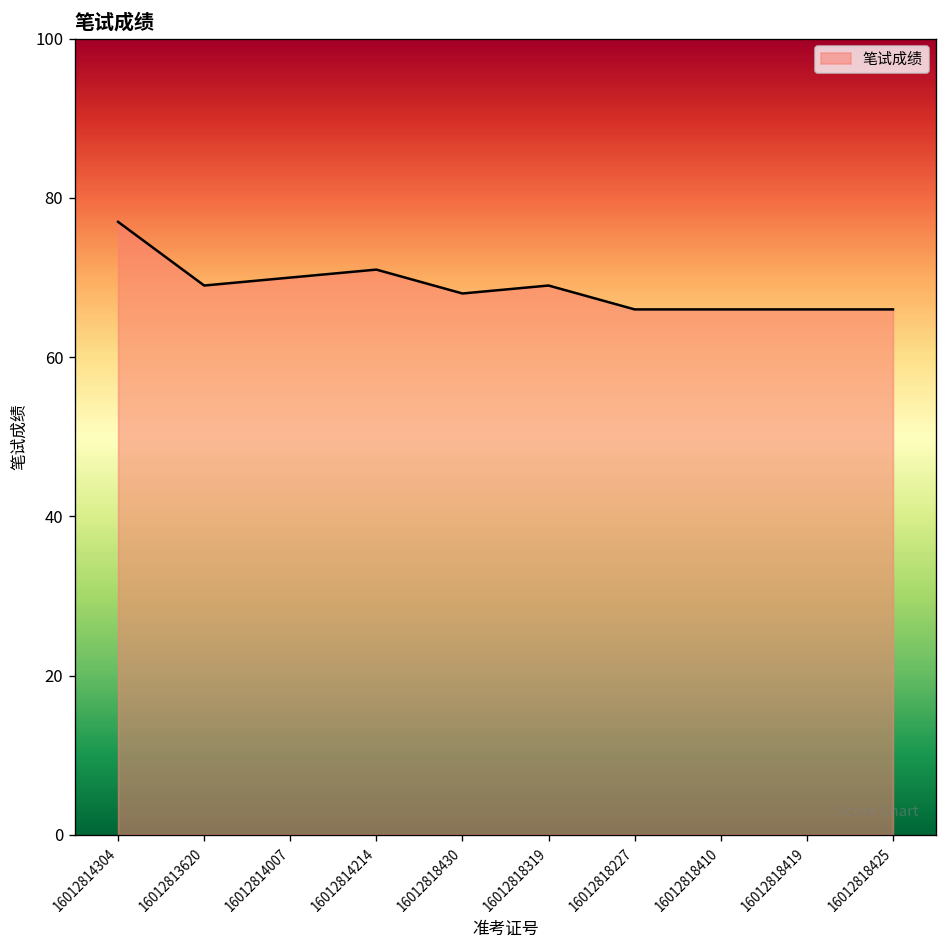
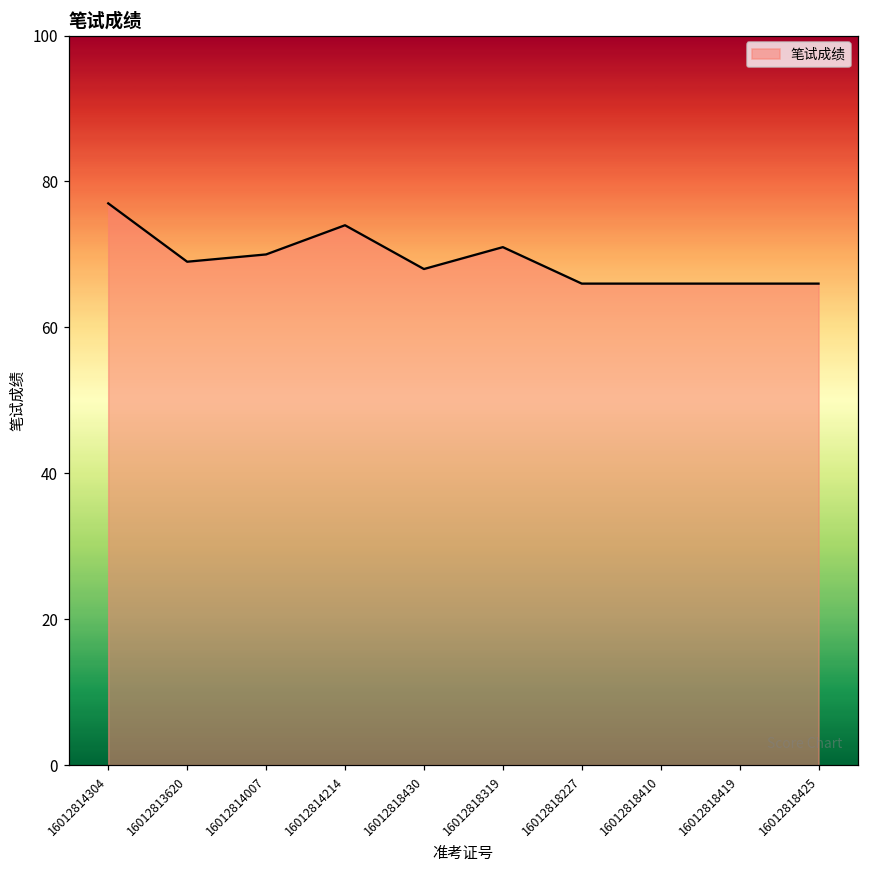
  {
    "16012814304": 77,
    "16012813620": 69,
    "16012814007": 70,
-   "16012814214": 71,
+   "16012814214": 74,
    "16012818430": 68,
-   "16012818319": 69,
+   "16012818319": 71,
    "16012818227": 66,
    "16012818410": 66,
    "16012818419": 66,
    "16012818425": 66
  }
